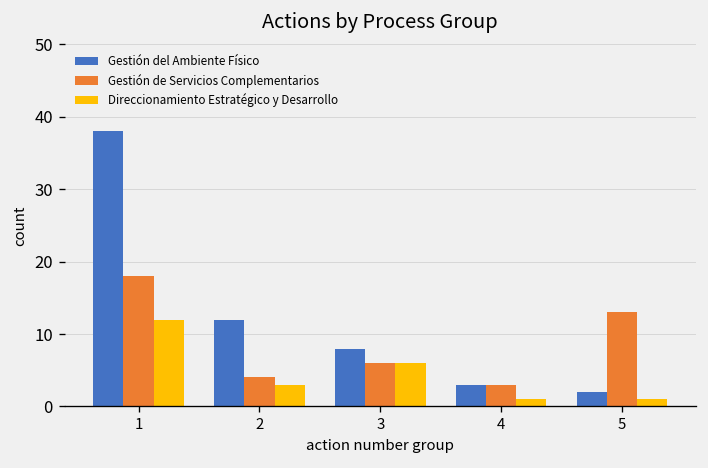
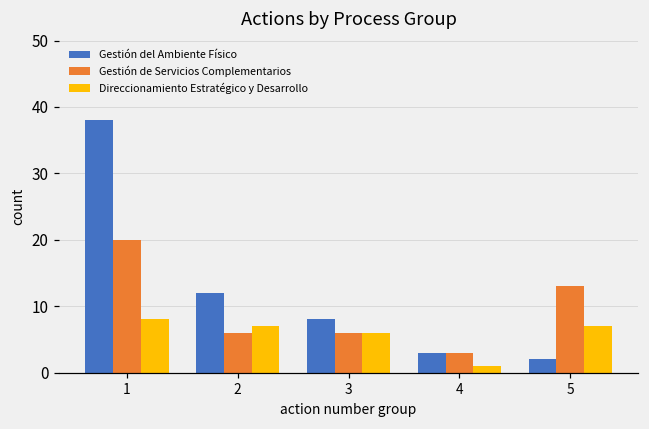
  {
    "Gestión del Ambiente Físico": {
      "1": 38,
      "2": 12,
      "3": 8,
      "4": 3,
      "5": 2
    },
    "Gestión de Servicios Complementarios": {
-     "1": 18,
-     "2": 4,
+     "1": 20,
+     "2": 6,
      "3": 6,
      "4": 3,
      "5": 13
    },
    "Direccionamiento Estratégico y Desarrollo": {
-     "1": 12,
-     "2": 3,
+     "1": 8,
+     "2": 7,
      "3": 6,
      "4": 1,
-     "5": 1
+     "5": 7
    }
  }
